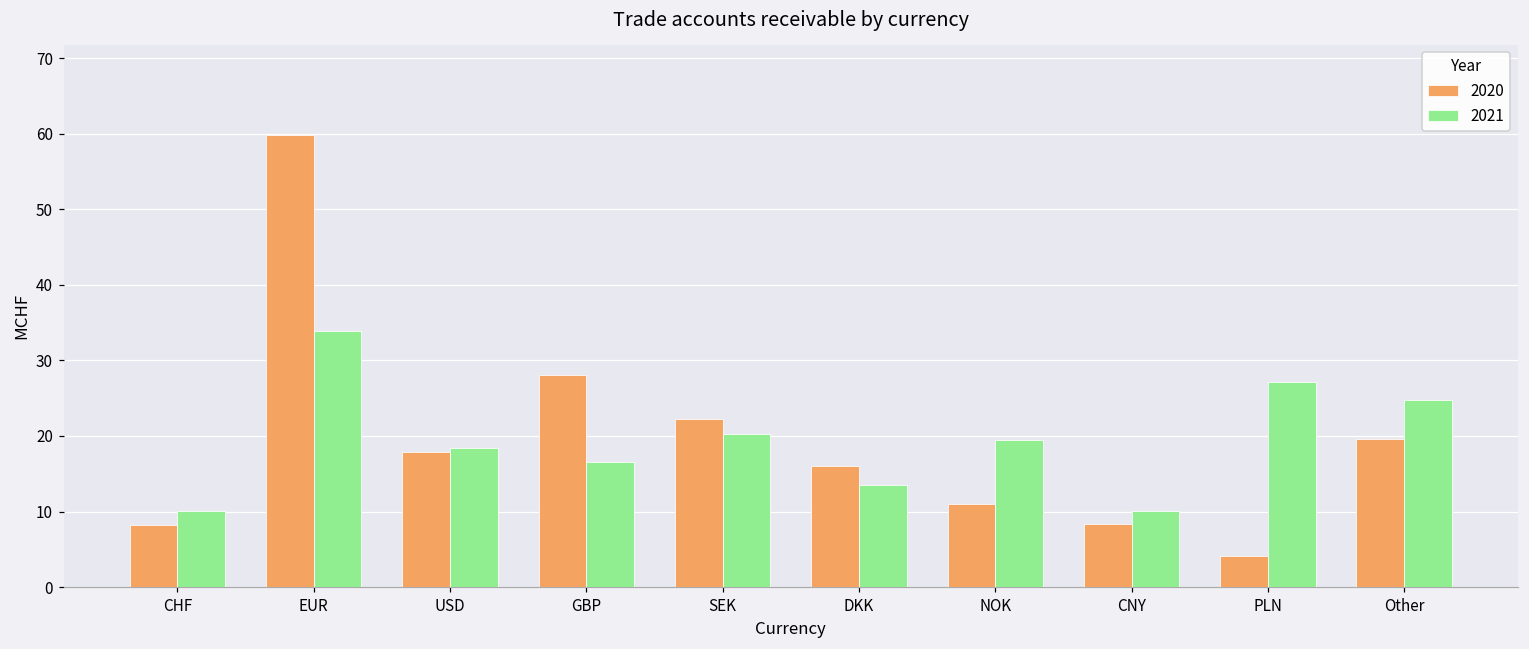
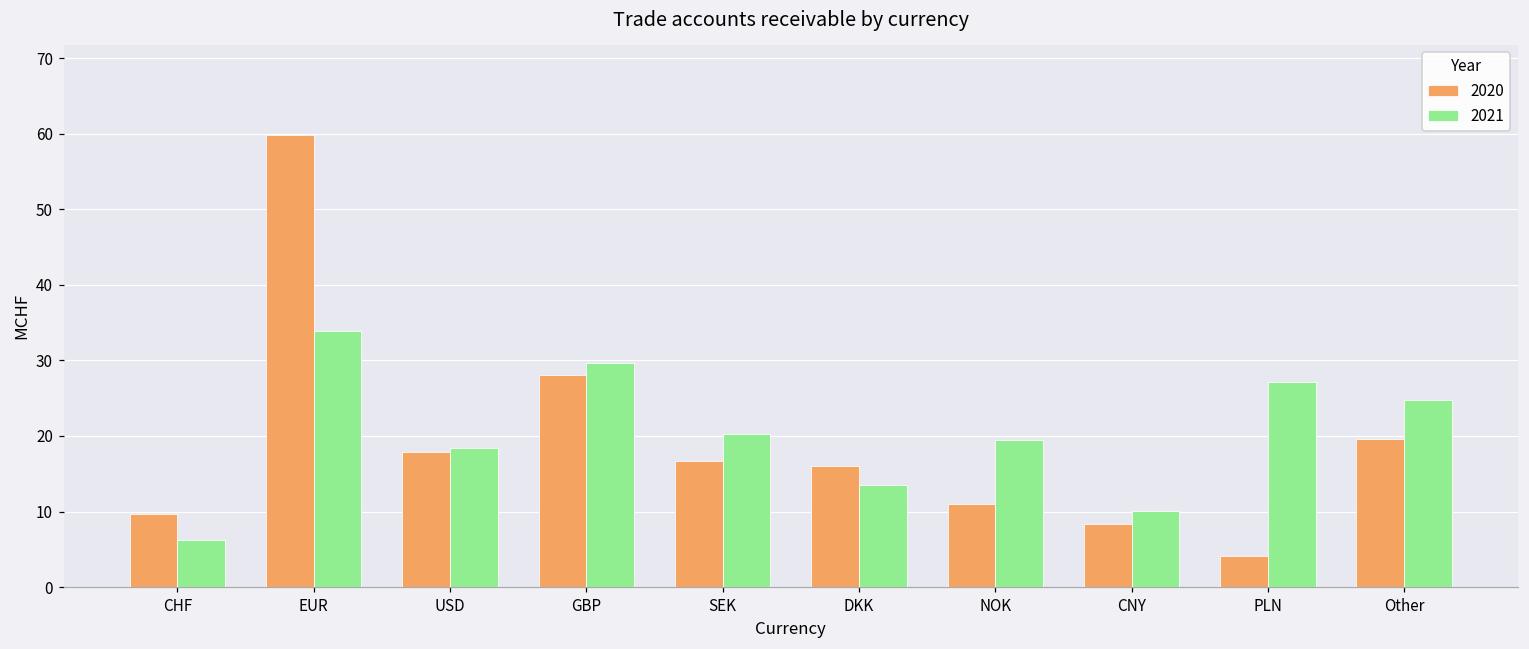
  {
    "2020": {
-     "CHF": 8,
+     "CHF": 10,
      "EUR": 60,
      "USD": 18,
      "GBP": 28,
-     "SEK": 22,
+     "SEK": 17,
      "DKK": 16,
      "NOK": 11,
      "CNY": 8,
      "PLN": 4,
      "Other": 20
    },
    "2021": {
-     "CHF": 10,
+     "CHF": 6,
      "EUR": 34,
      "USD": 18,
-     "GBP": 17,
+     "GBP": 30,
      "SEK": 20,
      "DKK": 14,
      "NOK": 20,
      "CNY": 10,
      "PLN": 27,
      "Other": 25
    }
  }
